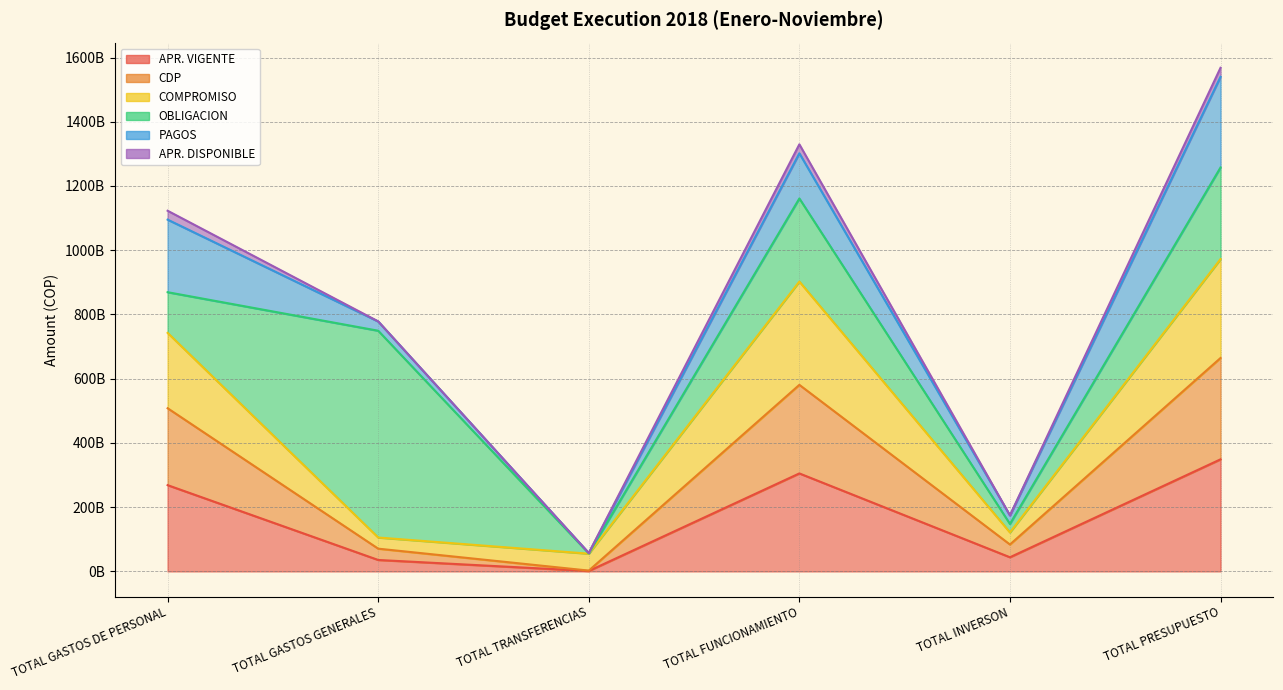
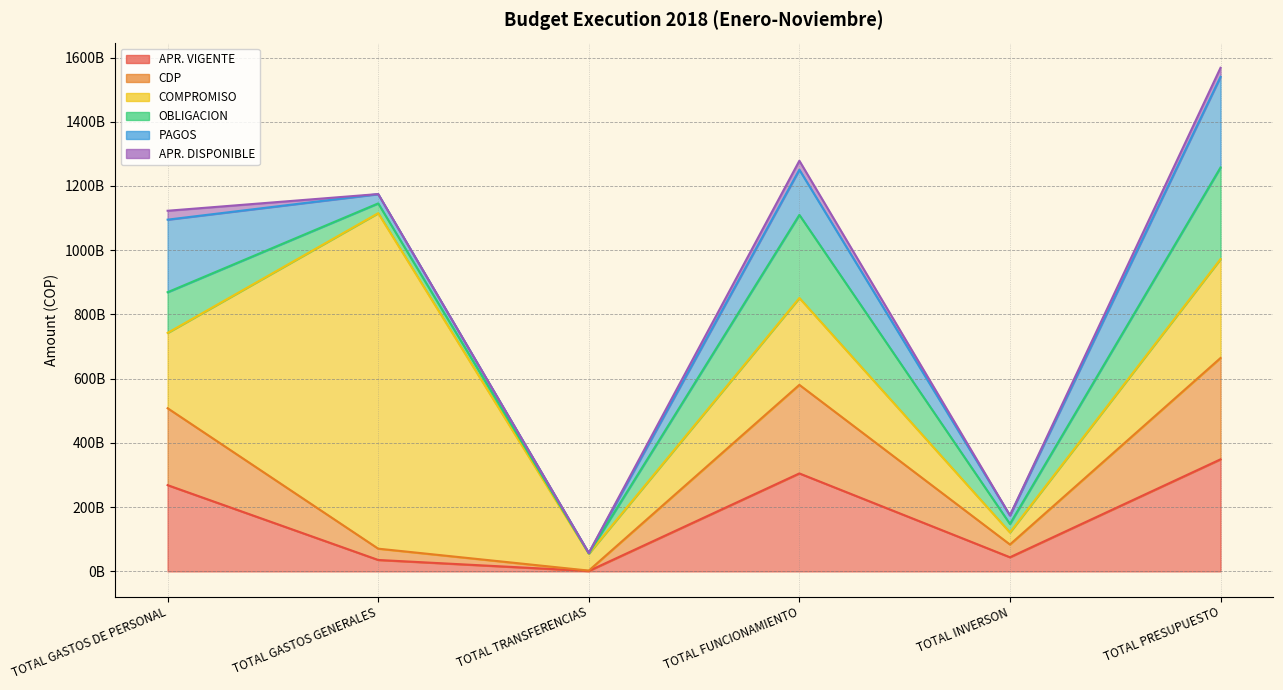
  {
    "COMPROMISO": {
      "TOTAL GASTOS DE PERSONAL": 230000000000,
-     "TOTAL GASTOS GENERALES": 30000000000,
-     "TOTAL FUNCIONAMIENTO": 320000000000,
+     "TOTAL GASTOS GENERALES": 1040000000000,
+     "TOTAL FUNCIONAMIENTO": 270000000000,
      "TOTAL INVERSON": 40000000000,
      "TOTAL PRESUPUESTO": 310000000000
    },
    "OBLIGACION": {
      "TOTAL GASTOS DE PERSONAL": 130000000000,
-     "TOTAL GASTOS GENERALES": 640000000000,
+     "TOTAL GASTOS GENERALES": 30000000000,
      "TOTAL FUNCIONAMIENTO": 260000000000,
      "TOTAL INVERSON": 30000000000,
      "TOTAL PRESUPUESTO": 290000000000
    },
    "PAGOS": {
      "TOTAL GASTOS DE PERSONAL": 230000000000,
      "TOTAL FUNCIONAMIENTO": 140000000000,
      "TOTAL PRESUPUESTO": 280000000000
    },
    "APR. DISPONIBLE": {
      "TOTAL GASTOS DE PERSONAL": 30000000000,
      "TOTAL FUNCIONAMIENTO": 30000000000,
      "TOTAL PRESUPUESTO": 30000000000
    }
  }
